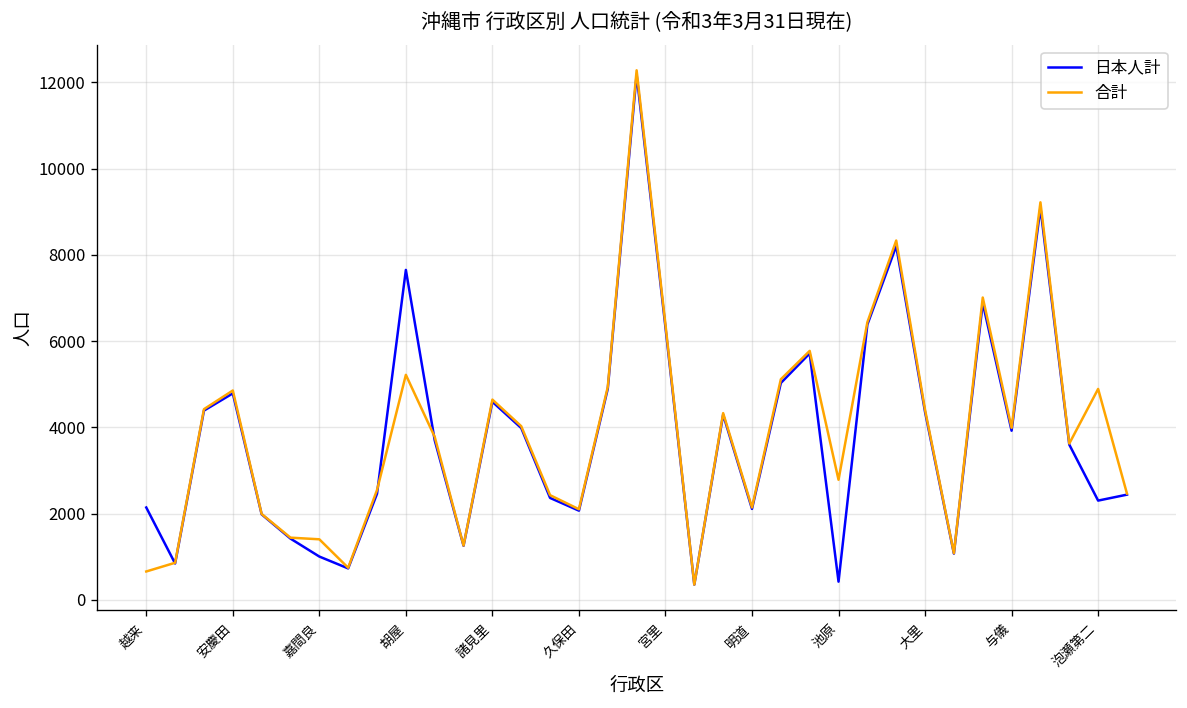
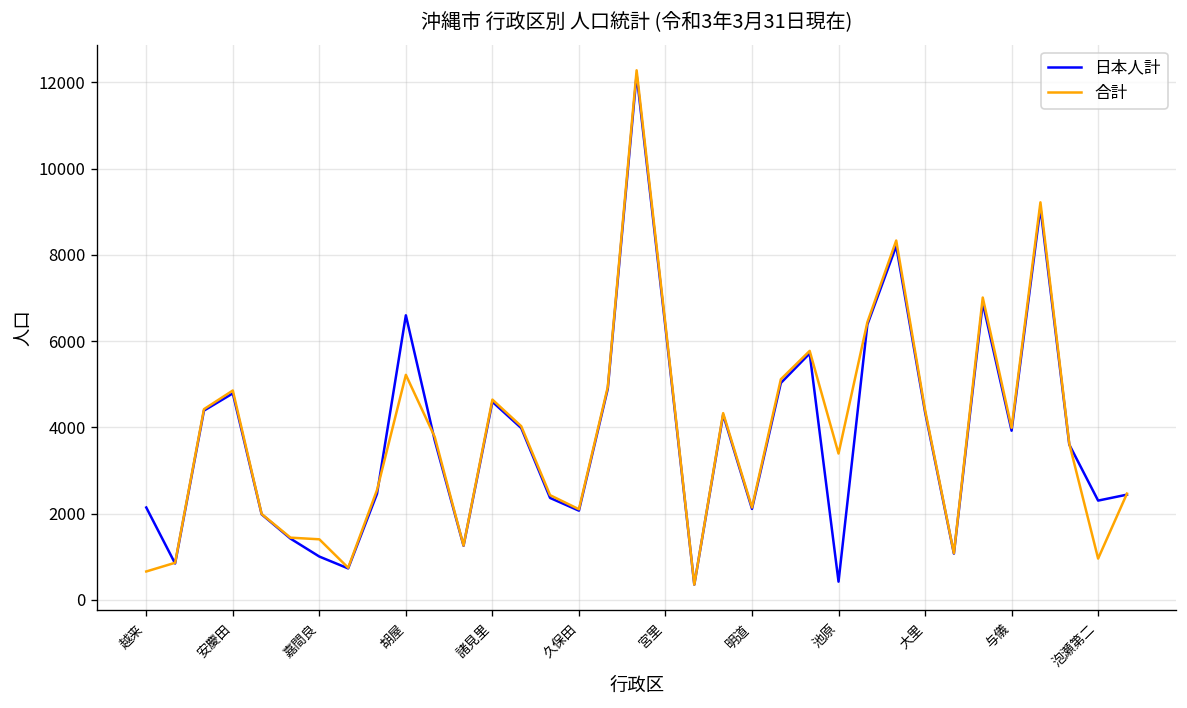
  {
    "日本人計": {
      "越来": 2100,
      "嘉間良": 1000,
-     "胡屋": 7700,
+     "胡屋": 6600,
      "池原": 400,
      "泡瀬第二": 2300
    },
    "合計": {
      "越来": 700,
      "嘉間良": 1400,
      "胡屋": 5200,
-     "池原": 2800,
-     "泡瀬第二": 4900
+     "池原": 3400,
+     "泡瀬第二": 1000
    }
  }
